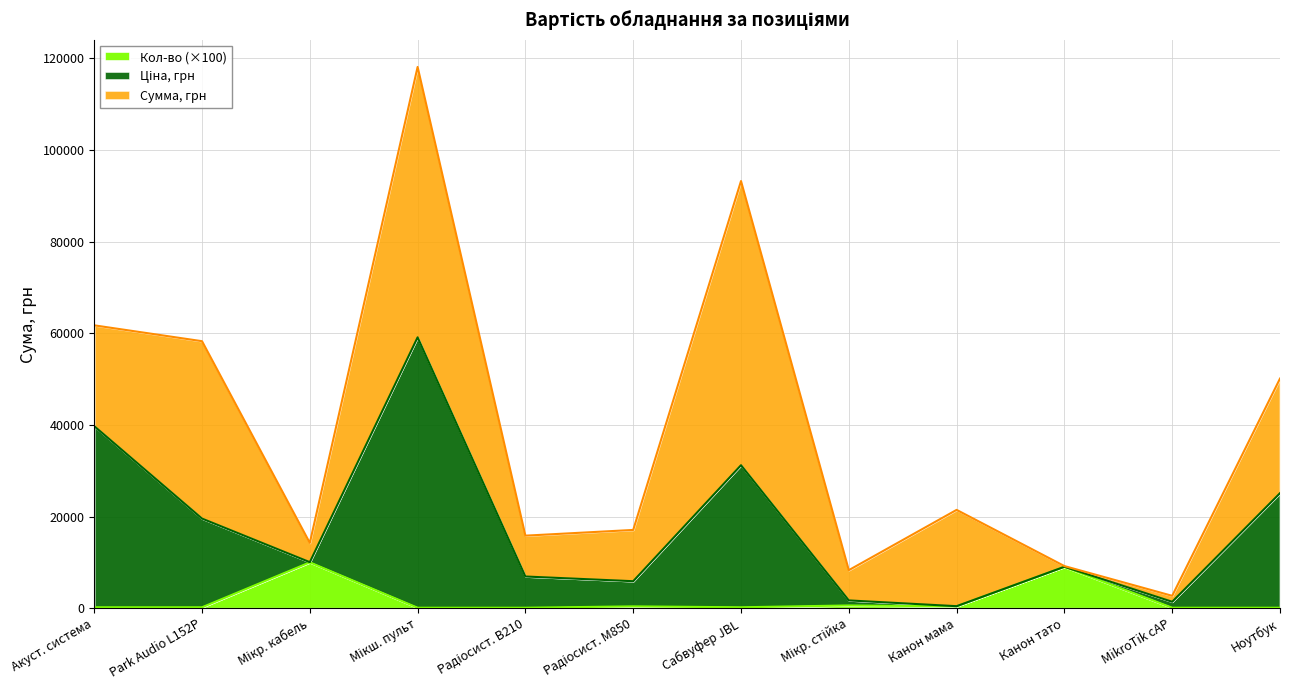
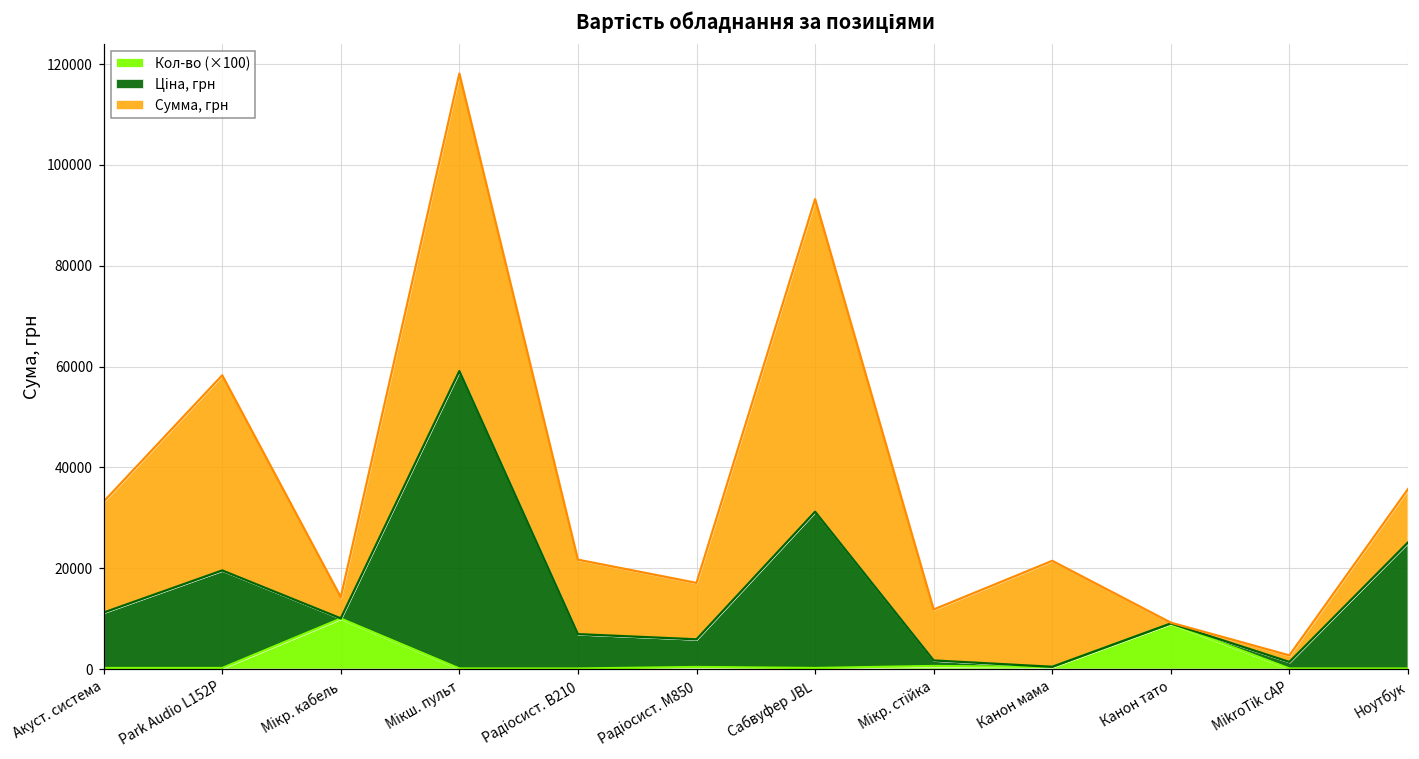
  {
    "Кол-во (×100)": {
      "Акуст. система": 0,
      "Park Audio L152P": 0,
      "Мікш. пульт": 0,
      "Радіосист. B210": 0,
      "Радіосист. M850": 0,
      "Сабвуфер JBL": 0,
      "Мікр. стійка": 1000,
      "MikroTik cAP": 0,
      "Ноутбук": 0
    },
    "Ціна, грн": {
-     "Акуст. система": 40000,
+     "Акуст. система": 11000,
      "Park Audio L152P": 19000,
      "Мікш. пульт": 59000,
      "Радіосист. B210": 7000,
      "Радіосист. M850": 5000,
      "Сабвуфер JBL": 31000,
      "Мікр. стійка": 1000,
      "MikroTik cAP": 1000,
      "Ноутбук": 25000
    },
    "Сумма, грн": {
      "Акуст. система": 22000,
      "Park Audio L152P": 39000,
      "Мікр. кабель": 4000,
      "Мікш. пульт": 59000,
-     "Радіосист. B210": 9000,
+     "Радіосист. B210": 15000,
      "Радіосист. M850": 11000,
      "Сабвуфер JBL": 62000,
-     "Мікр. стійка": 7000,
+     "Мікр. стійка": 10000,
      "Канон мама": 21000,
      "MikroTik cAP": 1000,
-     "Ноутбук": 25000
+     "Ноутбук": 11000
    }
  }
